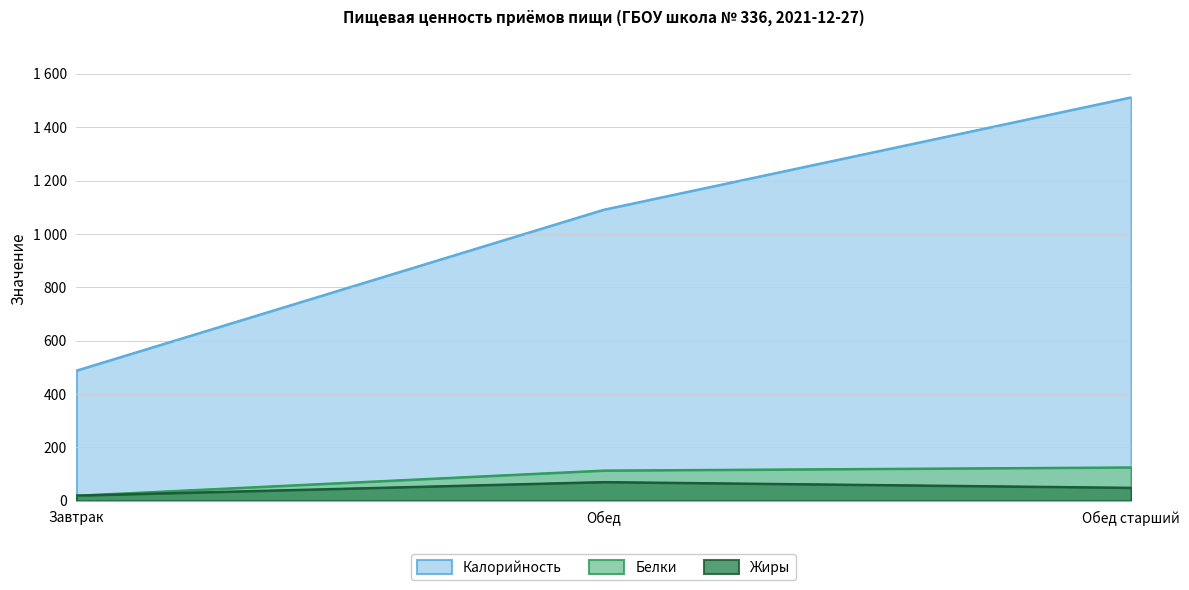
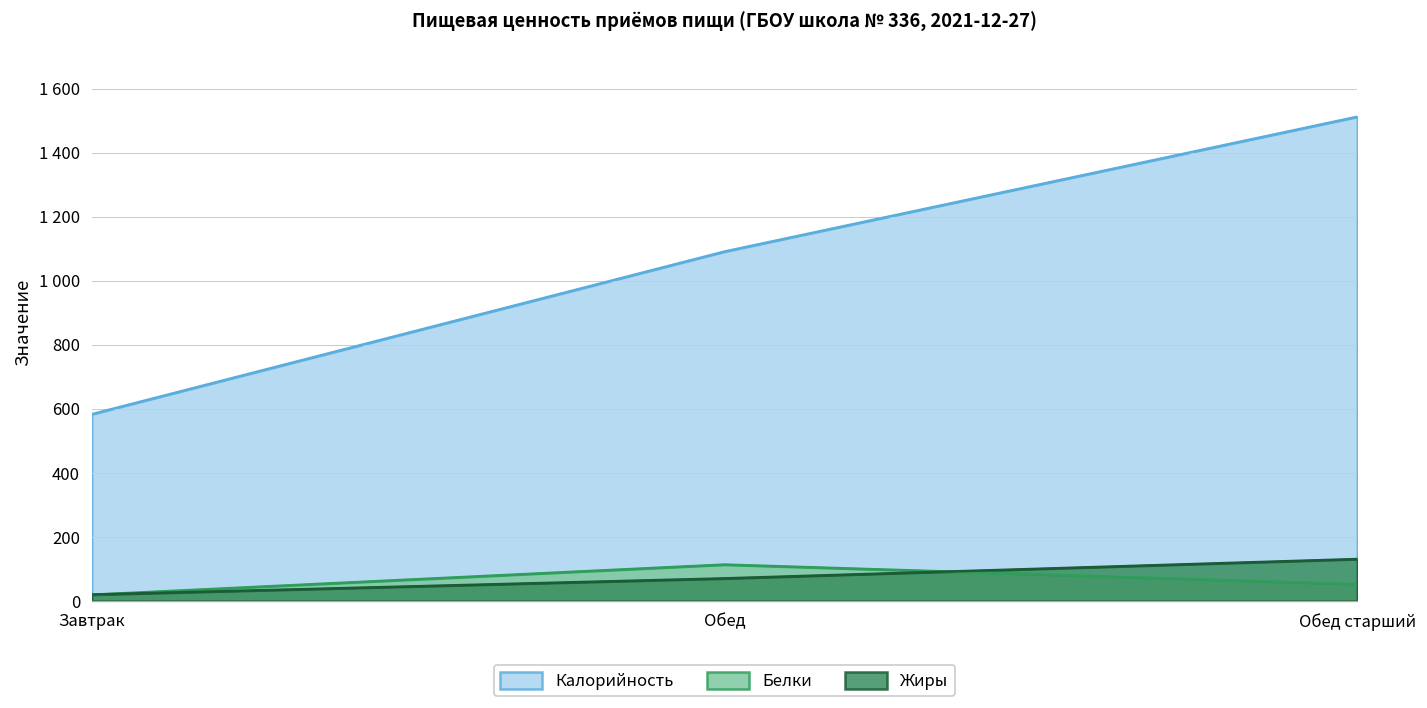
  {
    "Калорийность": {
-     "Завтрак": 490,
+     "Завтрак": 580,
      "Обед": 1090,
      "Обед старший": 1510
    },
    "Белки": {
      "Обед": 110,
-     "Обед старший": 130
+     "Обед старший": 50
    },
    "Жиры": {
      "Обед": 70,
-     "Обед старший": 50
+     "Обед старший": 130
    }
  }
